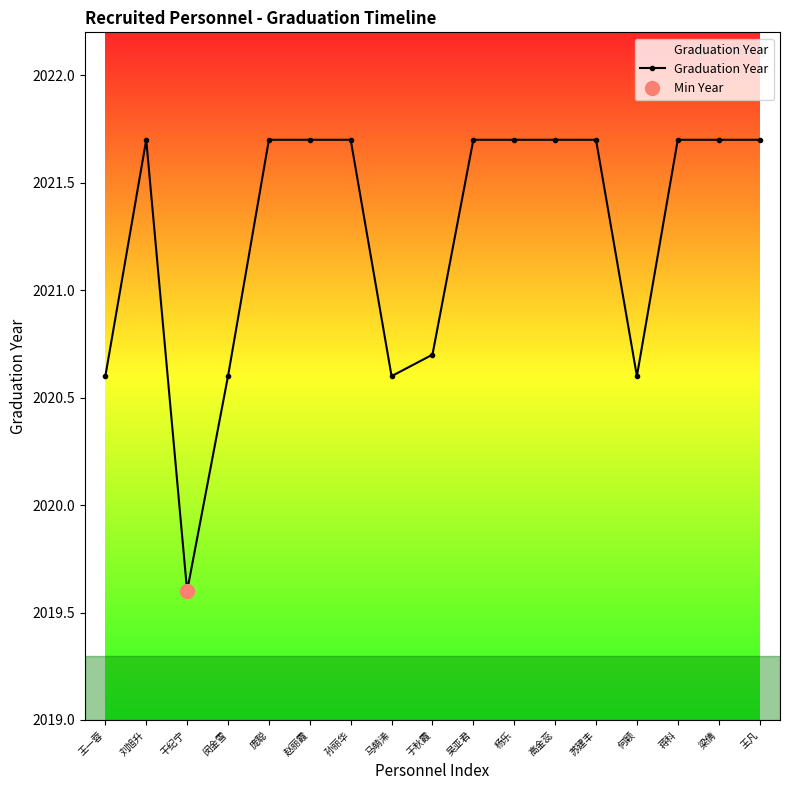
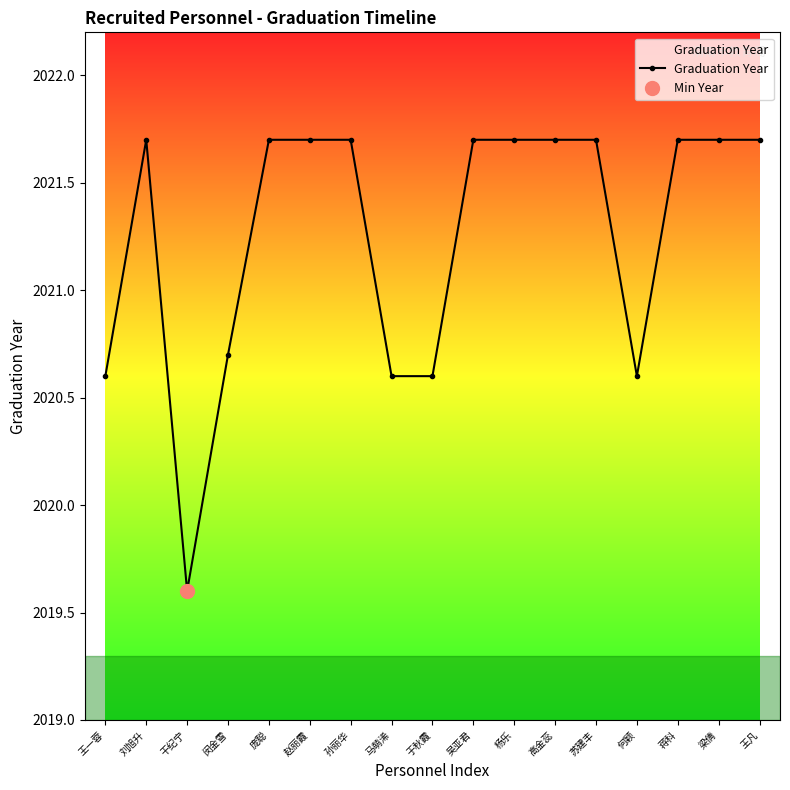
  {
    "Graduation Year": {
      "王一蓉": 2020.6,
      "刘旭升": 2021.7,
-     "闵金雪": 2020.6,
+     "闵金雪": 2020.7,
      "庞聪": 2021.7,
      "赵丽霞": 2021.7,
      "孙丽华": 2021.7,
      "马萌浠": 2020.6,
-     "于秋霞": 2020.7,
+     "于秋霞": 2020.6,
      "吴亚君": 2021.7,
      "杨乐": 2021.7,
      "高金蕊": 2021.7,
      "苏建丰": 2021.7,
      "何颖": 2020.6,
      "蒋科": 2021.7,
      "梁倩": 2021.7,
      "王凡": 2021.7
    }
  }
